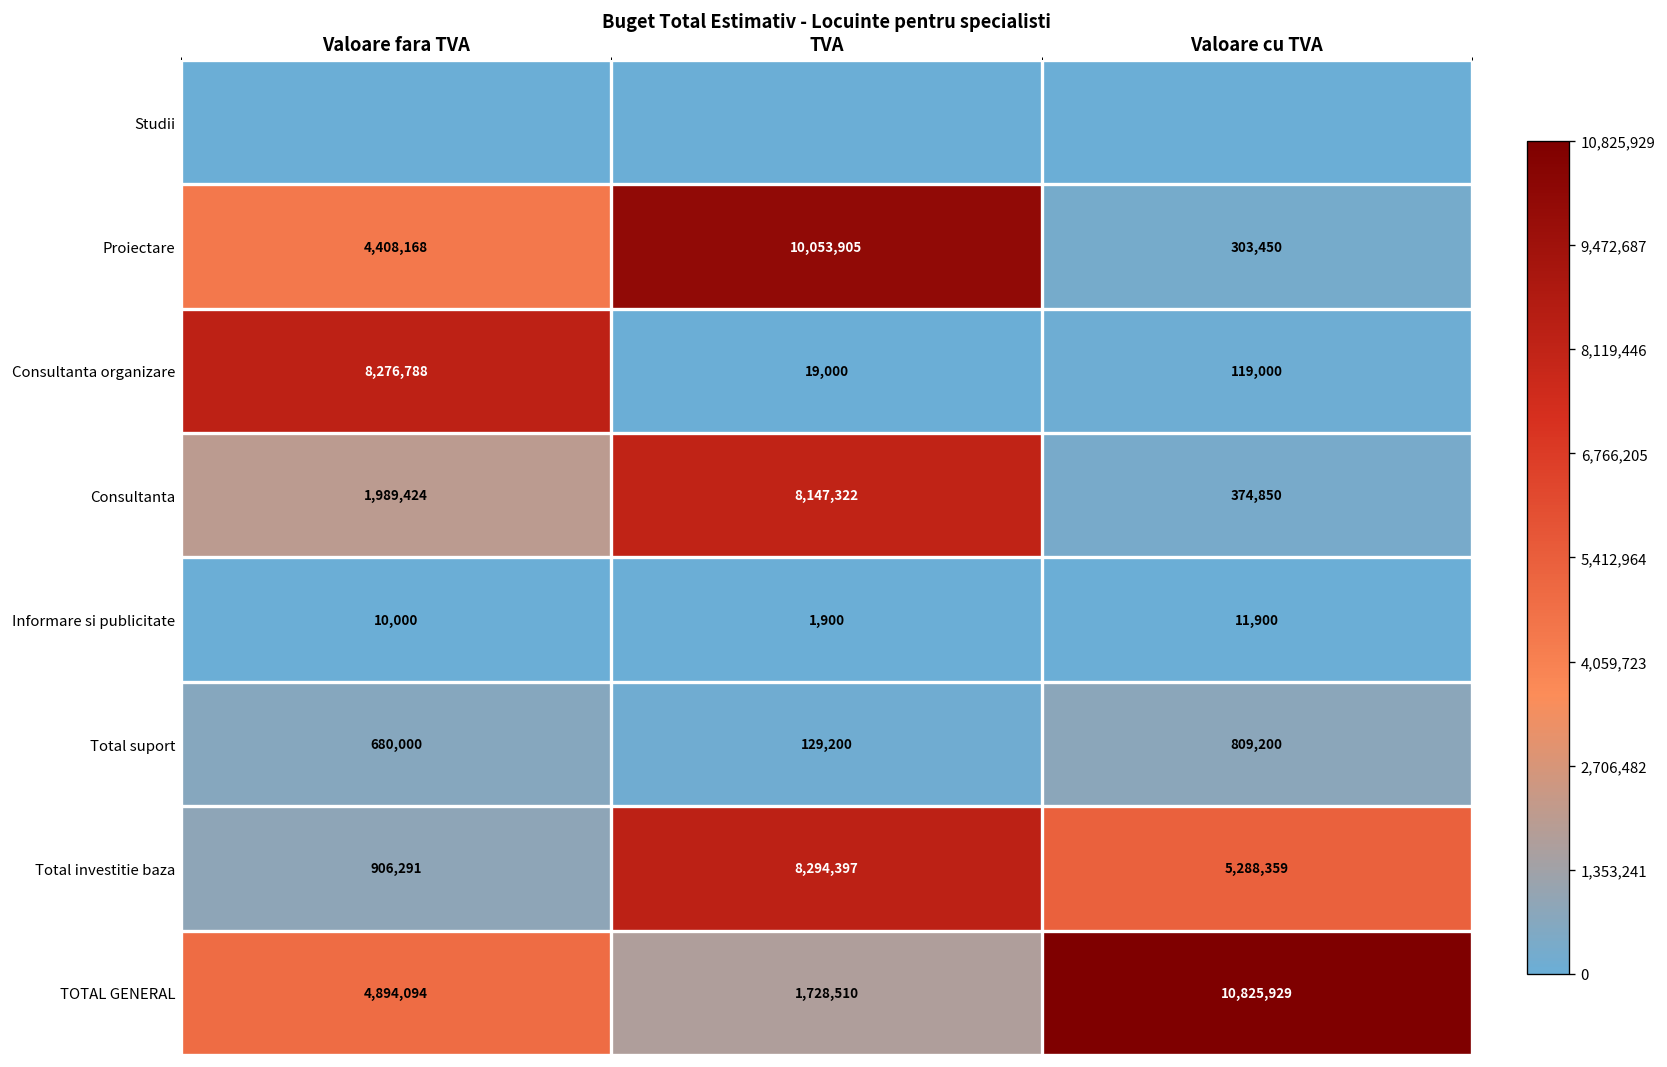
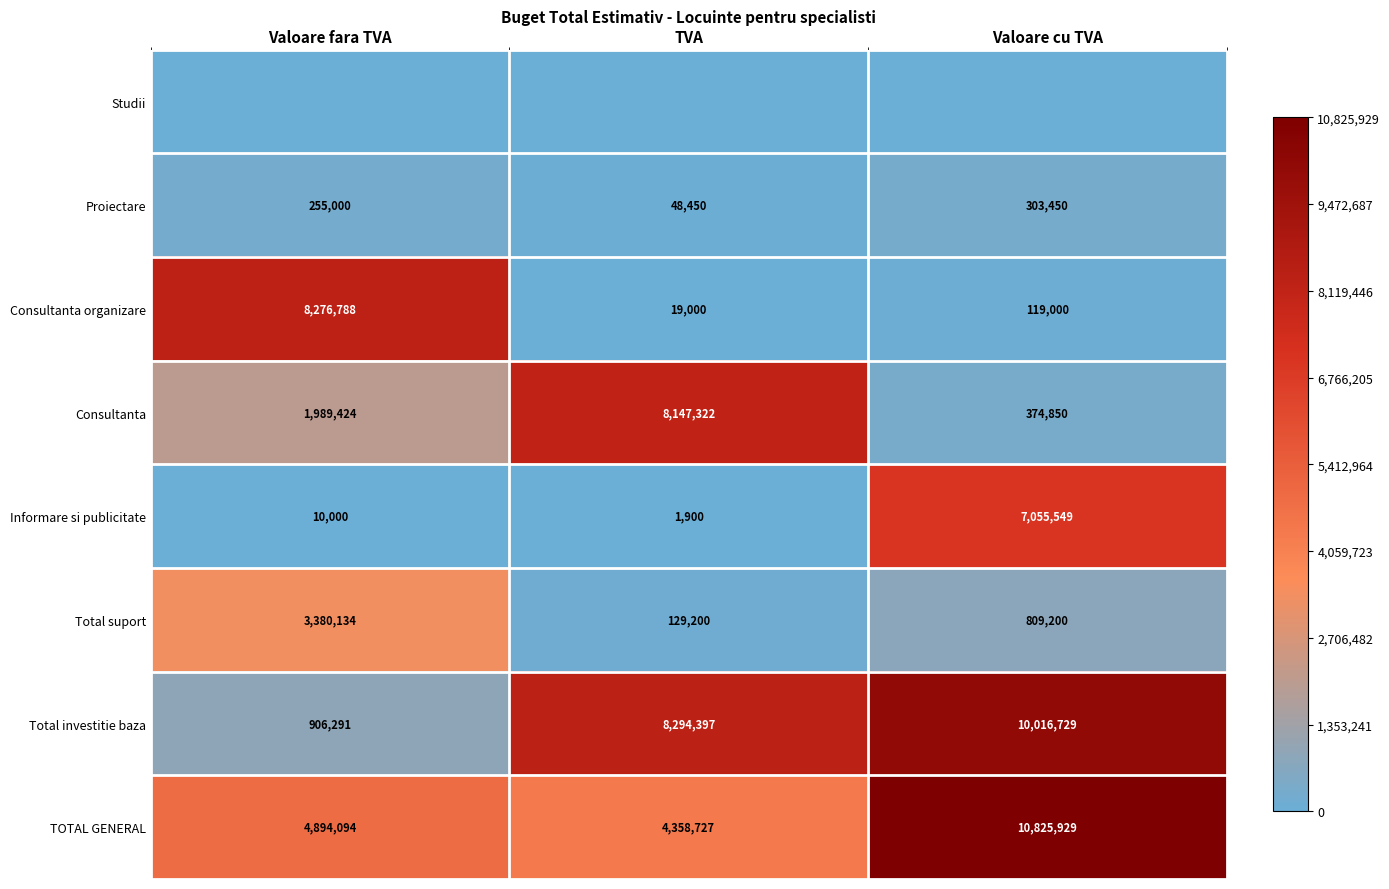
  {
    "Proiectare": {
-     "Valoare fara TVA": "4,408,168",
-     "TVA": "10,053,905",
+     "Valoare fara TVA": "255,000",
+     "TVA": "48,450",
      "Valoare cu TVA": "303,450"
    },
    "Consultanta organizare": {
      "Valoare fara TVA": "8,276,788",
      "TVA": "19,000",
      "Valoare cu TVA": "119,000"
    },
    "Consultanta": {
      "Valoare fara TVA": "1,989,424",
      "TVA": "8,147,322",
      "Valoare cu TVA": "374,850"
    },
    "Informare si publicitate": {
      "Valoare fara TVA": "10,000",
      "TVA": "1,900",
-     "Valoare cu TVA": "11,900"
+     "Valoare cu TVA": "7,055,549"
    },
    "Total suport": {
-     "Valoare fara TVA": "680,000",
+     "Valoare fara TVA": "3,380,134",
      "TVA": "129,200",
      "Valoare cu TVA": "809,200"
    },
    "Total investitie baza": {
      "Valoare fara TVA": "906,291",
      "TVA": "8,294,397",
-     "Valoare cu TVA": "5,288,359"
+     "Valoare cu TVA": "10,016,729"
    },
    "TOTAL GENERAL": {
      "Valoare fara TVA": "4,894,094",
-     "TVA": "1,728,510",
+     "TVA": "4,358,727",
      "Valoare cu TVA": "10,825,929"
    }
  }
